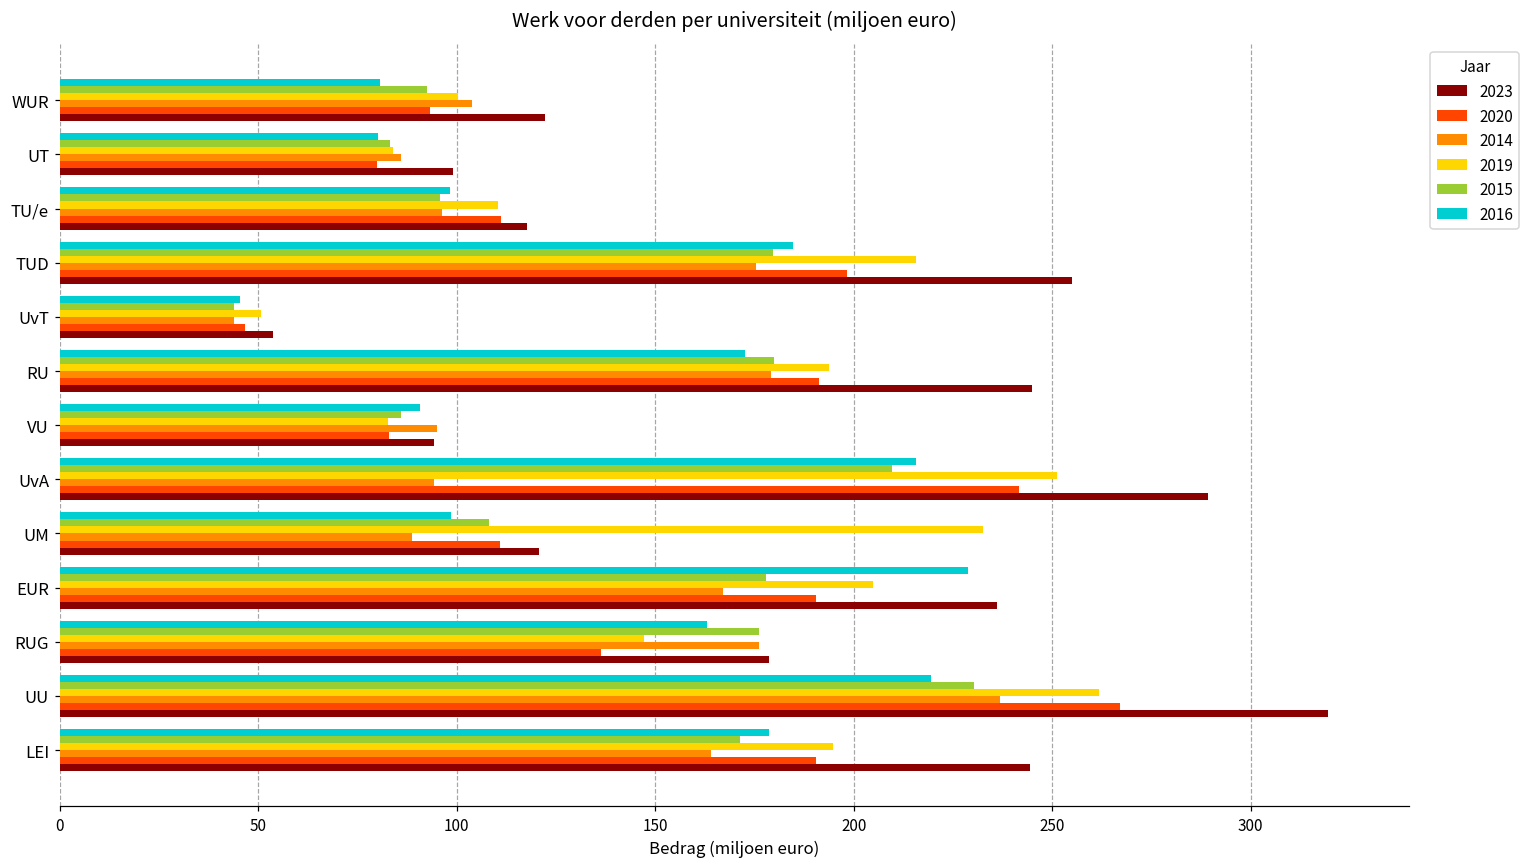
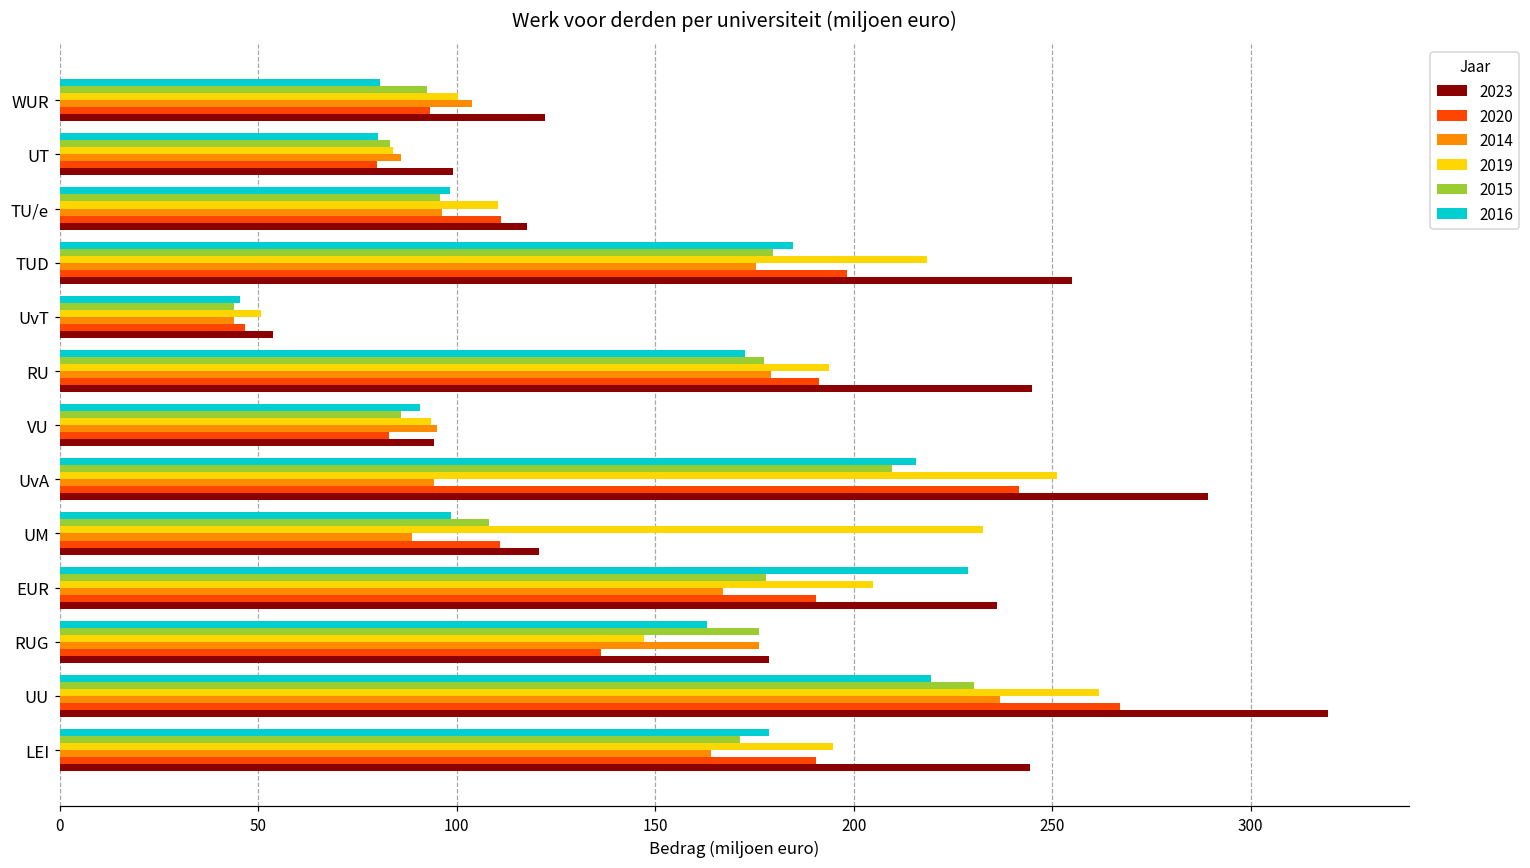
  {
    "2023": {
      "WUR": 122,
      "UT": 99,
      "TU/e": 118,
      "TUD": 255,
      "UvT": 54,
      "RU": 245,
      "VU": 94,
      "UvA": 289,
      "UM": 121,
      "EUR": 236,
      "RUG": 179,
      "UU": 319,
      "LEI": 244
    },
    "2020": {
      "WUR": 93,
      "UT": 80,
      "TU/e": 111,
      "TUD": 198,
      "UvT": 47,
      "RU": 191,
      "VU": 83,
      "UvA": 242,
      "UM": 111,
      "EUR": 190,
      "RUG": 136,
      "UU": 267,
      "LEI": 191
    },
    "2014": {
      "WUR": 104,
      "UT": 86,
      "TU/e": 96,
      "TUD": 175,
      "UvT": 44,
      "RU": 179,
      "VU": 95,
      "UvA": 94,
      "UM": 89,
      "EUR": 167,
      "RUG": 176,
      "UU": 237,
      "LEI": 164
    },
    "2019": {
      "WUR": 100,
      "UT": 84,
      "TU/e": 111,
-     "TUD": 216,
+     "TUD": 219,
      "UvT": 51,
      "RU": 194,
-     "VU": 83,
+     "VU": 93,
      "UvA": 251,
      "UM": 233,
      "EUR": 205,
      "RUG": 147,
      "UU": 262,
      "LEI": 195
    },
    "2015": {
      "WUR": 93,
      "UT": 83,
      "TU/e": 96,
      "TUD": 180,
      "UvT": 44,
-     "RU": 180,
+     "RU": 177,
      "VU": 86,
      "UvA": 210,
      "UM": 108,
      "EUR": 178,
      "RUG": 176,
      "UU": 230,
      "LEI": 171
    },
    "2016": {
      "WUR": 81,
      "UT": 80,
      "TU/e": 98,
      "TUD": 185,
      "UvT": 45,
      "RU": 173,
      "VU": 91,
      "UvA": 216,
      "UM": 99,
      "EUR": 229,
      "RUG": 163,
      "UU": 219,
      "LEI": 179
    }
  }
